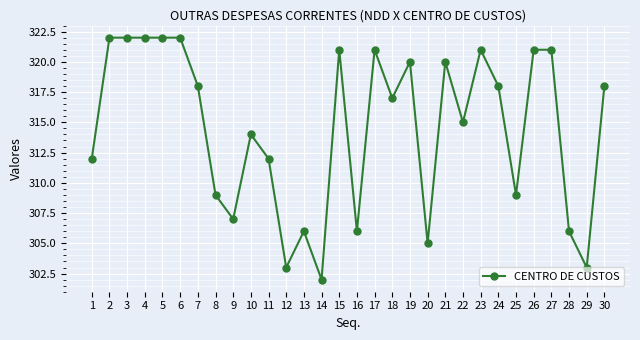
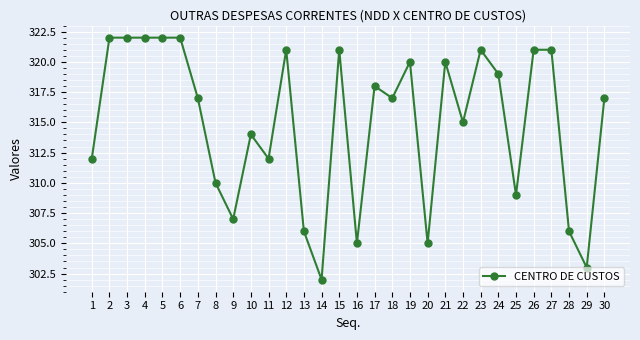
  {
    "1": 312,
    "2": 322,
    "3": 322,
    "4": 322,
    "5": 322,
    "6": 322,
-   "7": 318,
-   "8": 309,
+   "7": 317,
+   "8": 310,
    "9": 307,
    "10": 314,
    "11": 312,
-   "12": 303,
+   "12": 321,
    "13": 306,
    "14": 302,
    "15": 321,
-   "16": 306,
-   "17": 321,
+   "16": 305,
+   "17": 318,
    "18": 317,
    "19": 320,
    "20": 305,
    "21": 320,
    "22": 315,
    "23": 321,
-   "24": 318,
+   "24": 319,
    "25": 309,
    "26": 321,
    "27": 321,
    "28": 306,
-   "30": 318
+   "30": 317
  }
